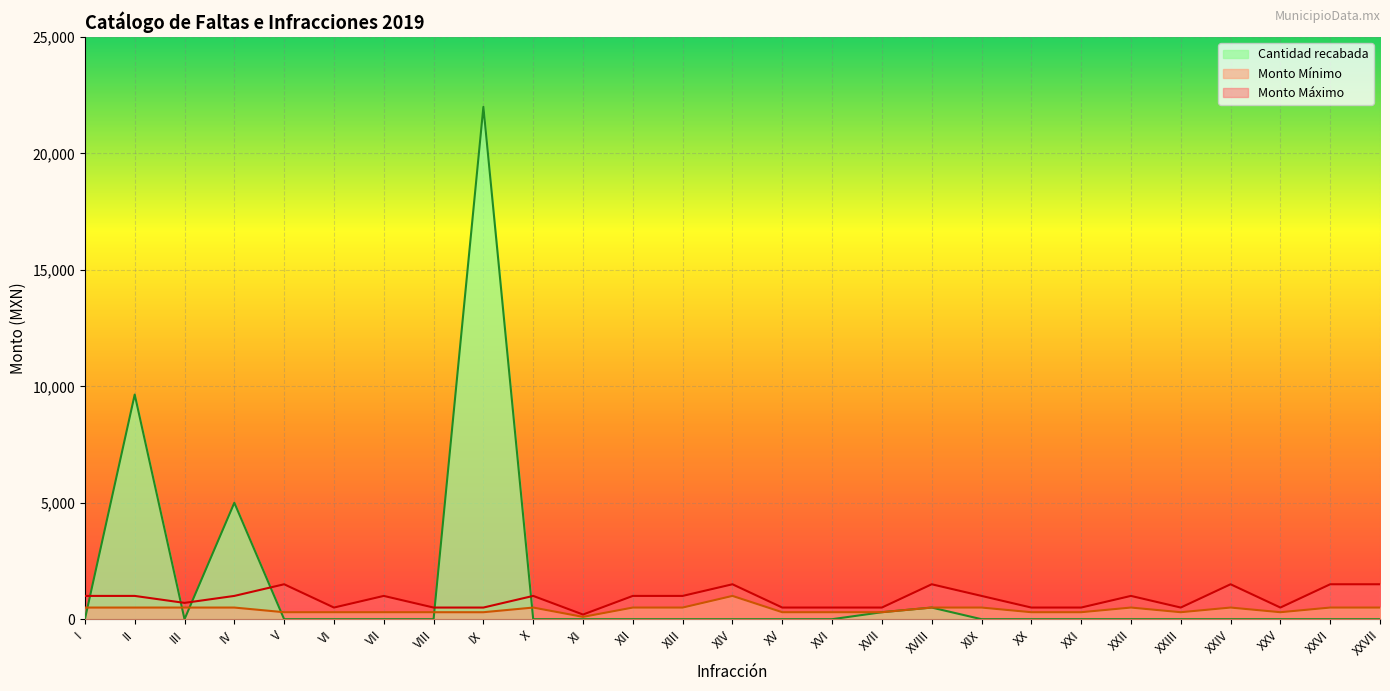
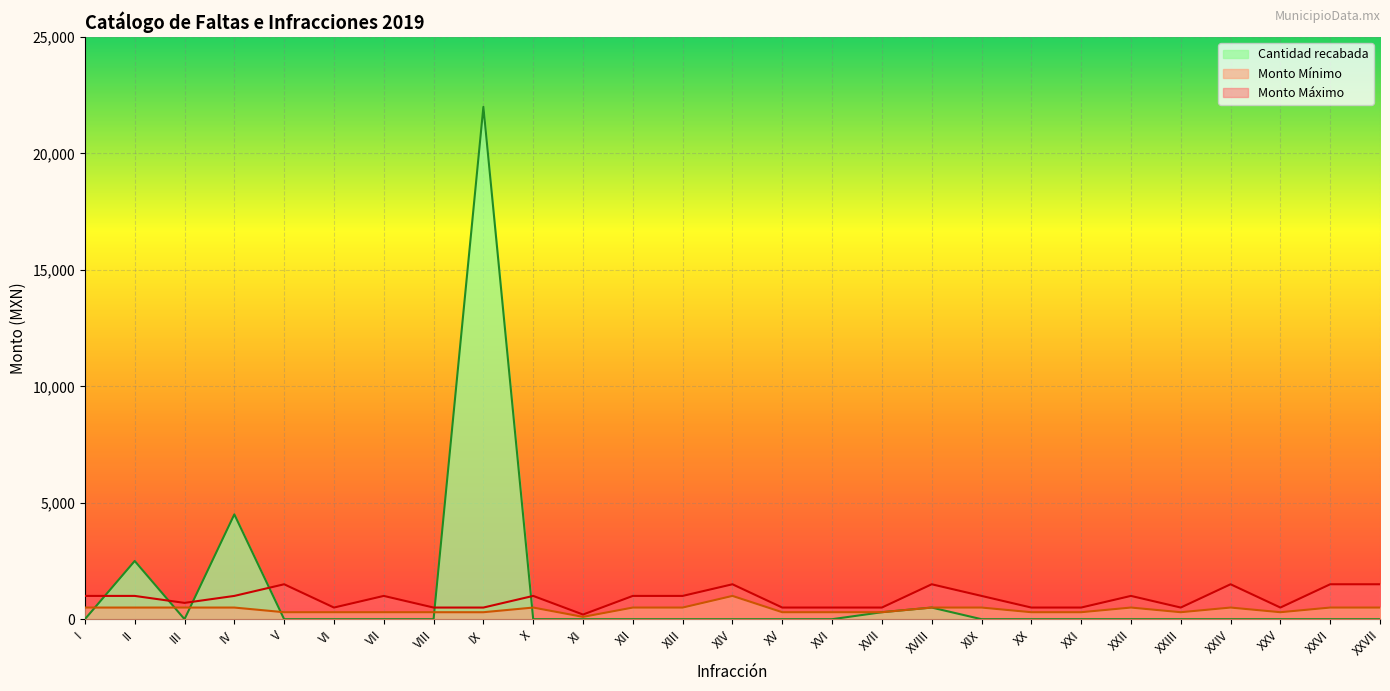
  {
    "Cantidad recabada": {
      "I": "0",
-     "II": "9,600",
+     "II": "2,500",
      "III": "0",
-     "IV": "5,000",
+     "IV": "4,500",
      "V": "0",
      "VI": "0",
      "VII": "0",
      "VIII": "0",
      "IX": "22,000",
      "X": "0",
      "XII": "0",
      "XIII": "0",
      "XIV": "0",
      "XV": "0",
      "XVI": "0",
      "XIX": "0",
      "XX": "0",
      "XXI": "0",
      "XXII": "0",
      "XXIII": "0",
      "XXIV": "0",
      "XXV": "0",
      "XXVI": "0",
      "XXVII": "0"
    }
  }
